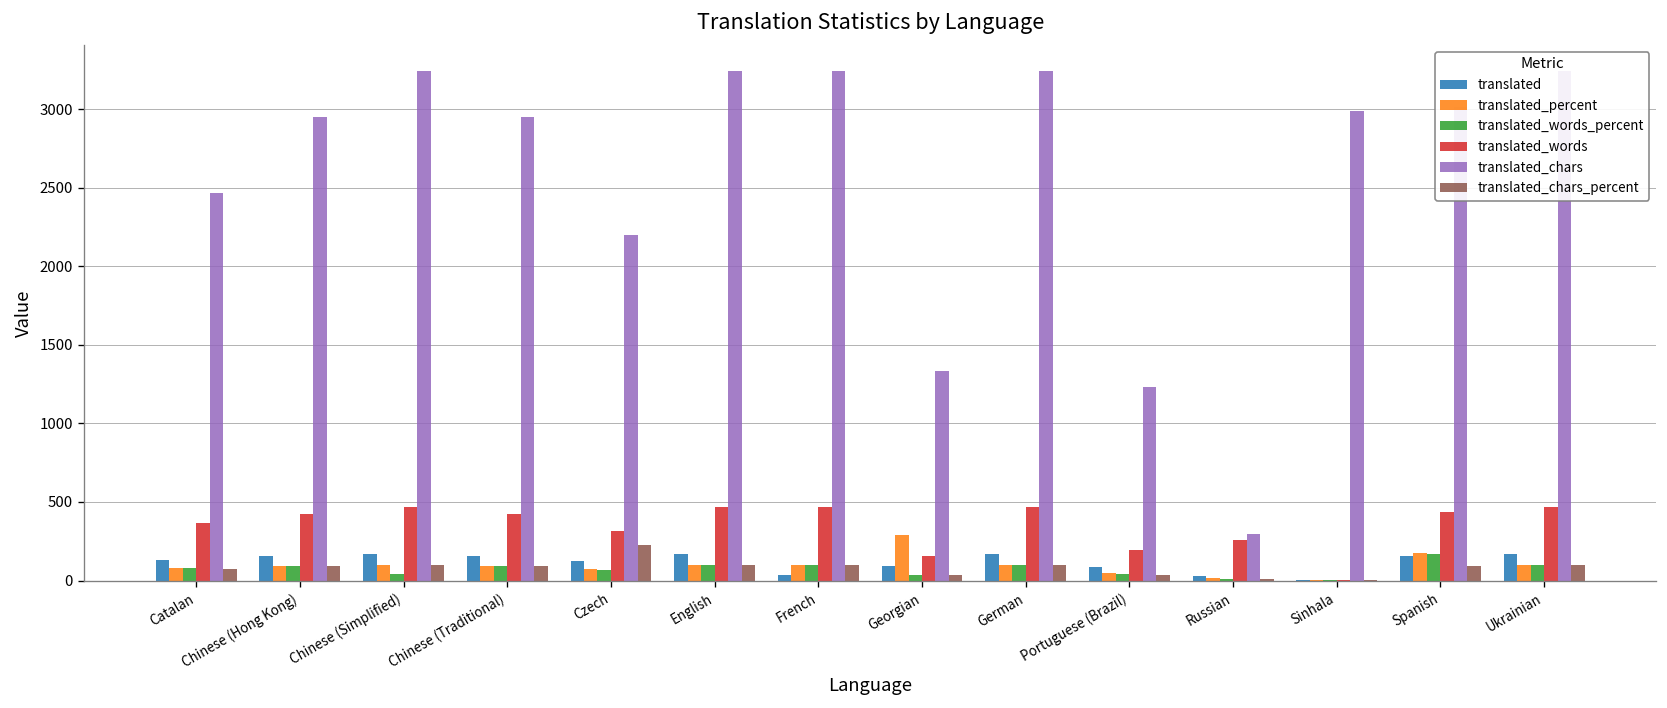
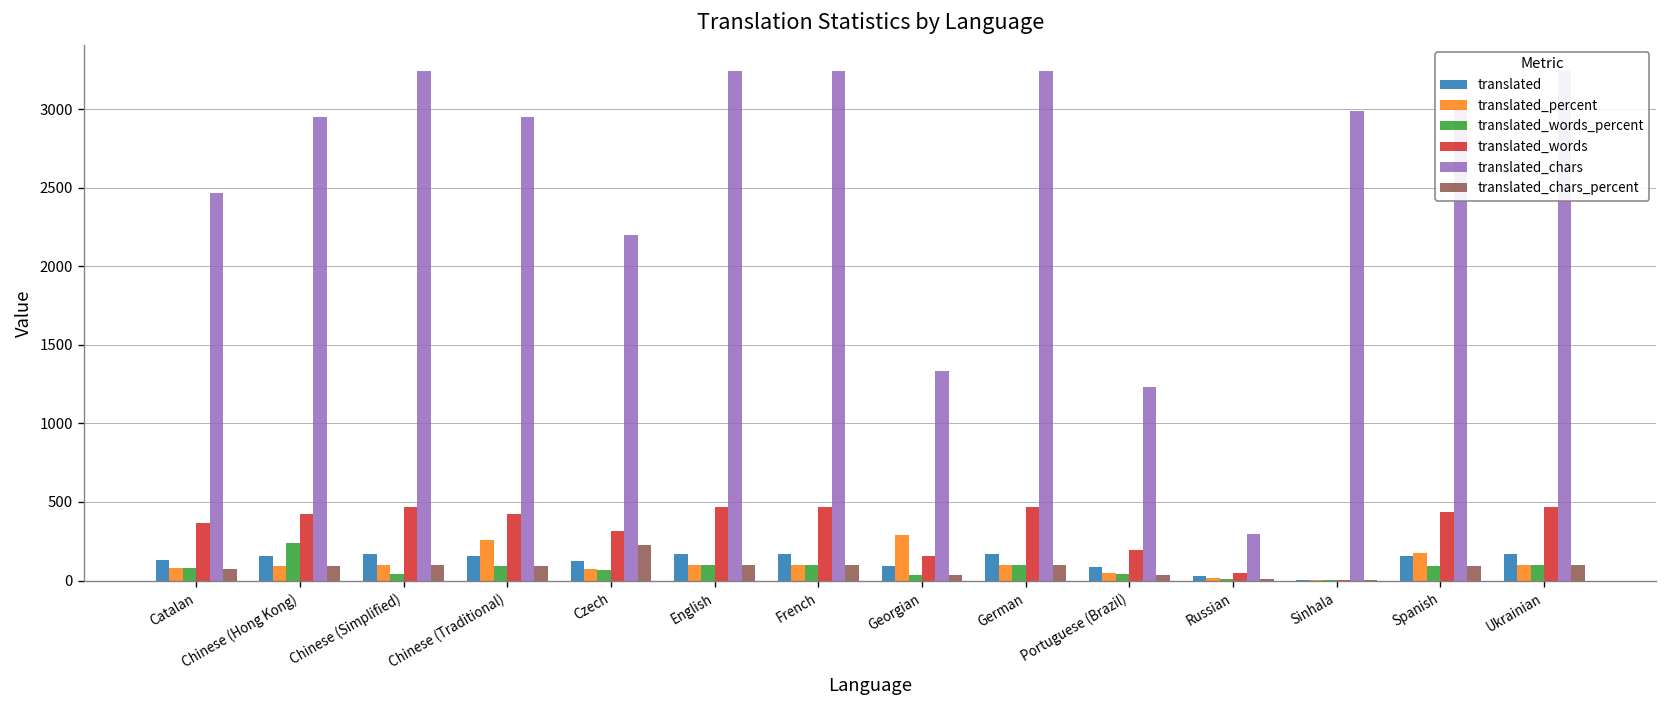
  {
    "translated": {
      "Catalan": 130,
      "Chinese (Hong Kong)": 150,
      "Chinese (Simplified)": 170,
      "Chinese (Traditional)": 150,
      "Czech": 130,
      "English": 170,
-     "French": 30,
+     "French": 170,
      "Georgian": 100,
      "German": 170,
      "Portuguese (Brazil)": 90,
      "Russian": 30,
      "Spanish": 160,
      "Ukrainian": 170
    },
    "translated_percent": {
      "Catalan": 80,
      "Chinese (Hong Kong)": 90,
      "Chinese (Simplified)": 100,
-     "Chinese (Traditional)": 90,
+     "Chinese (Traditional)": 260,
      "Czech": 80,
      "English": 100,
      "French": 100,
      "Georgian": 290,
      "German": 100,
      "Portuguese (Brazil)": 50,
      "Spanish": 180,
      "Ukrainian": 100
    },
    "translated_words_percent": {
      "Catalan": 80,
-     "Chinese (Hong Kong)": 90,
+     "Chinese (Hong Kong)": 240,
      "Chinese (Simplified)": 40,
      "Chinese (Traditional)": 90,
      "Czech": 70,
      "English": 100,
      "French": 100,
      "Georgian": 30,
      "German": 100,
      "Portuguese (Brazil)": 40,
-     "Spanish": 170,
+     "Spanish": 90,
      "Ukrainian": 100
    },
    "translated_words": {
      "Catalan": 360,
      "Chinese (Hong Kong)": 420,
      "Chinese (Simplified)": 470,
      "Chinese (Traditional)": 420,
      "Czech": 320,
      "English": 470,
      "French": 470,
      "Georgian": 150,
      "German": 470,
      "Portuguese (Brazil)": 200,
-     "Russian": 260,
+     "Russian": 50,
      "Spanish": 430,
      "Ukrainian": 470
    },
    "translated_chars": {
      "Catalan": 2470,
      "Chinese (Hong Kong)": 2950,
      "Chinese (Simplified)": 3240,
      "Chinese (Traditional)": 2950,
      "Czech": 2200,
      "English": 3240,
      "French": 3240,
      "Georgian": 1340,
      "German": 3240,
      "Portuguese (Brazil)": 1230,
      "Russian": 300,
      "Sinhala": 2990
    },
    "translated_chars_percent": {
      "Catalan": 80,
      "Chinese (Hong Kong)": 90,
      "Chinese (Simplified)": 100,
      "Chinese (Traditional)": 90,
      "Czech": 230,
      "English": 100,
      "French": 100,
      "Georgian": 30,
      "German": 100,
      "Portuguese (Brazil)": 40,
      "Spanish": 90,
      "Ukrainian": 100
    }
  }
